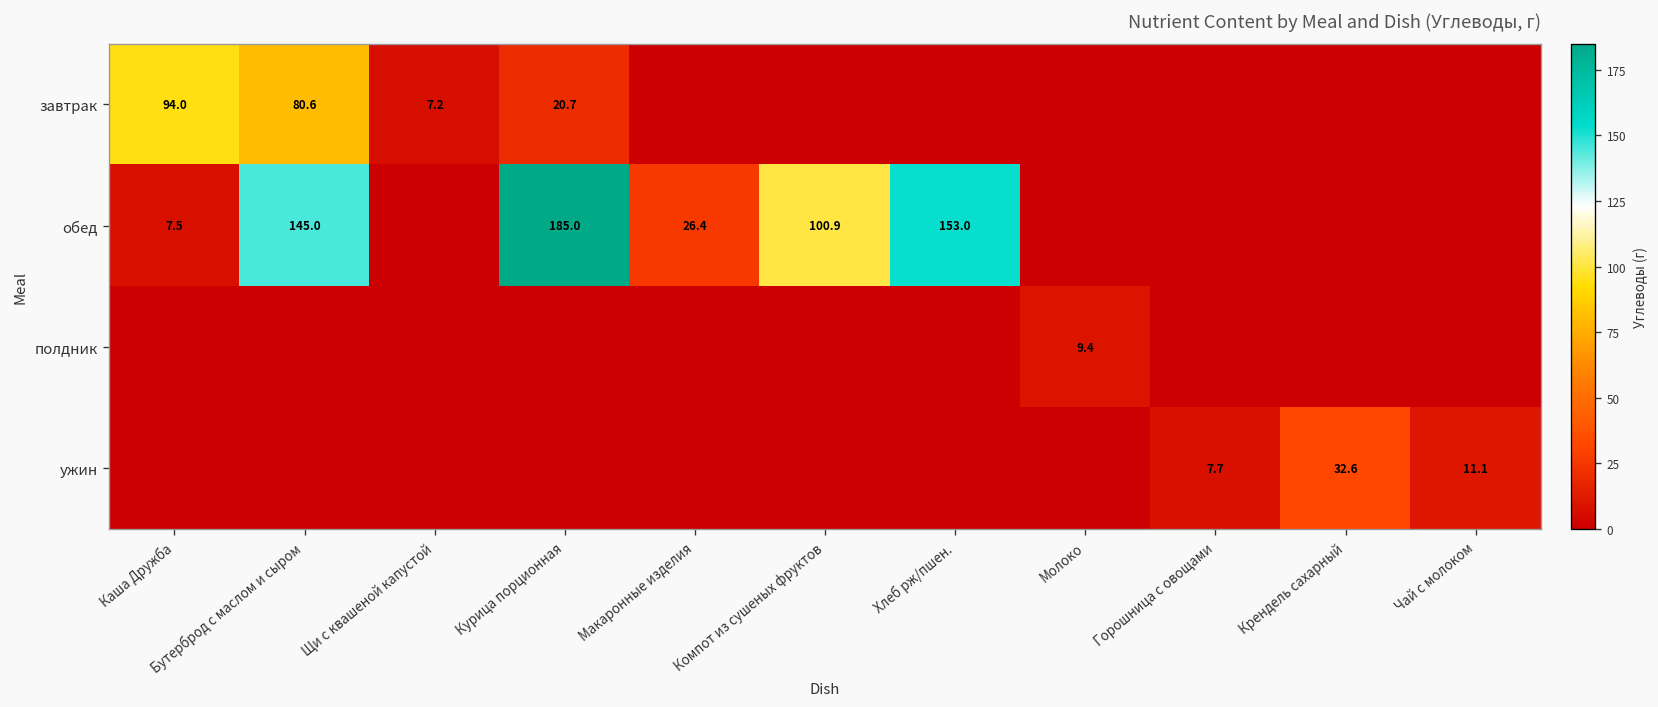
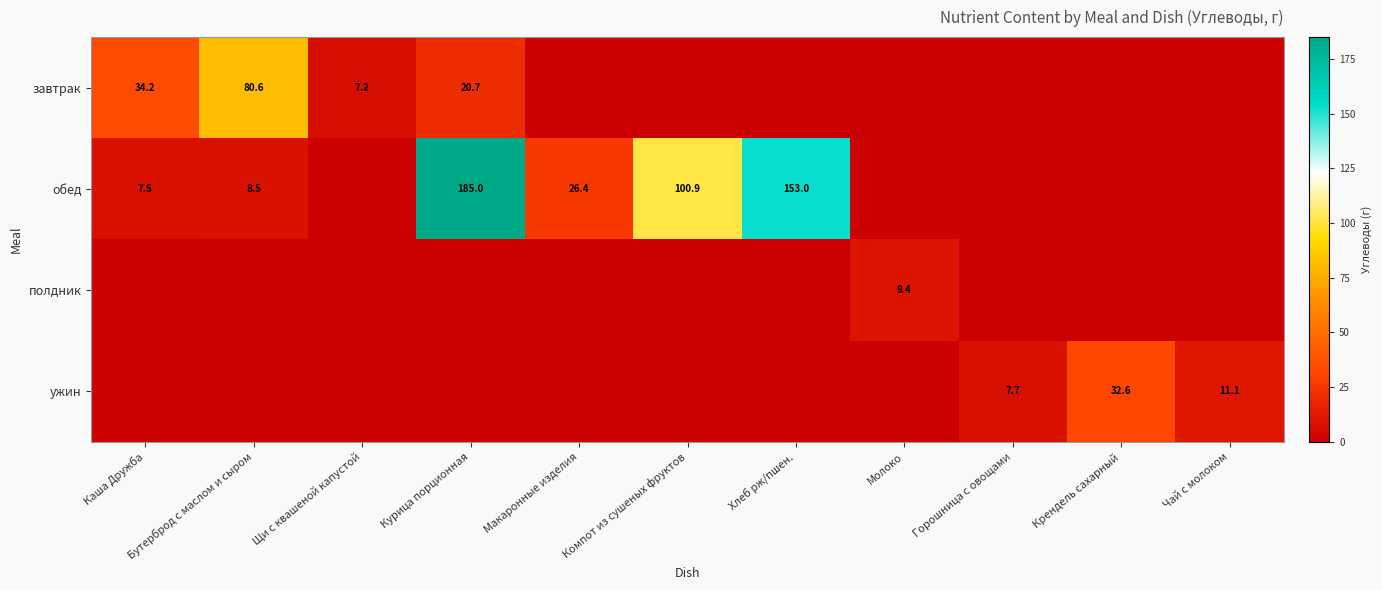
  {
    "завтрак": {
-     "Каша Дружба": 94.0,
+     "Каша Дружба": 34.2,
      "Бутерброд с маслом и сыром": 80.6,
      "Щи с квашеной капустой": 7.2,
      "Курица порционная": 20.7
    },
    "обед": {
      "Каша Дружба": 7.5,
-     "Бутерброд с маслом и сыром": 145.0,
+     "Бутерброд с маслом и сыром": 8.5,
      "Курица порционная": 185.0,
      "Макаронные изделия": 26.4,
      "Компот из сушеных фруктов": 100.9,
      "Хлеб рж/пшен.": 153.0
    },
    "полдник": {
      "Молоко": 9.4
    },
    "ужин": {
      "Горошница с овощами": 7.7,
      "Крендель сахарный": 32.6,
      "Чай с молоком": 11.1
    }
  }
